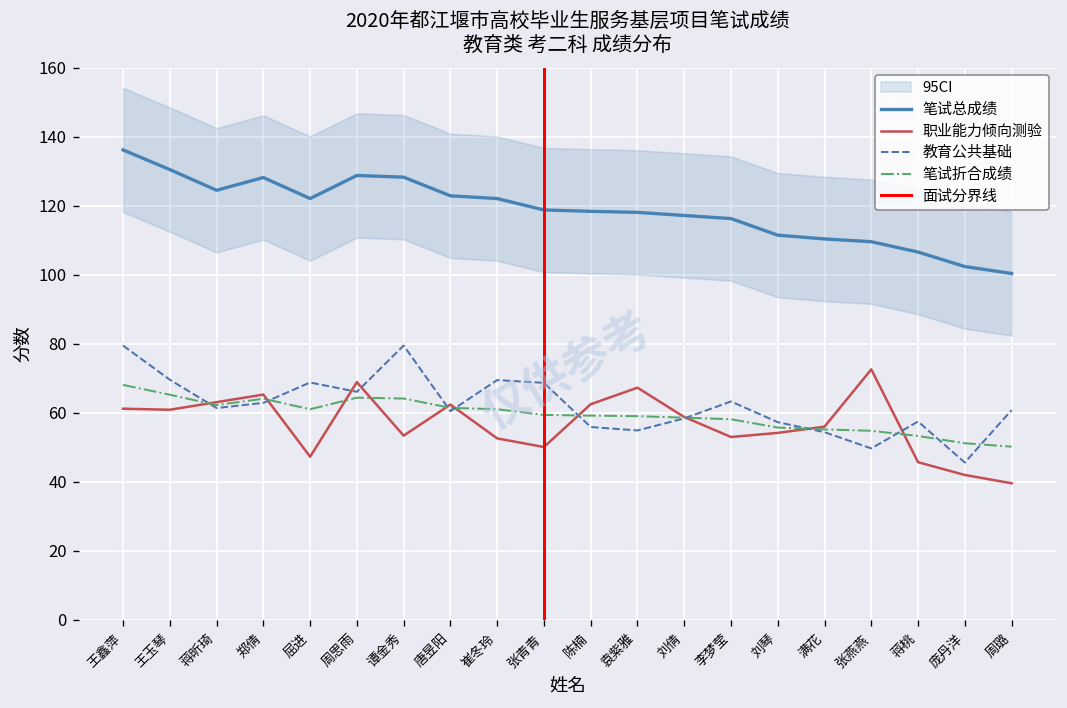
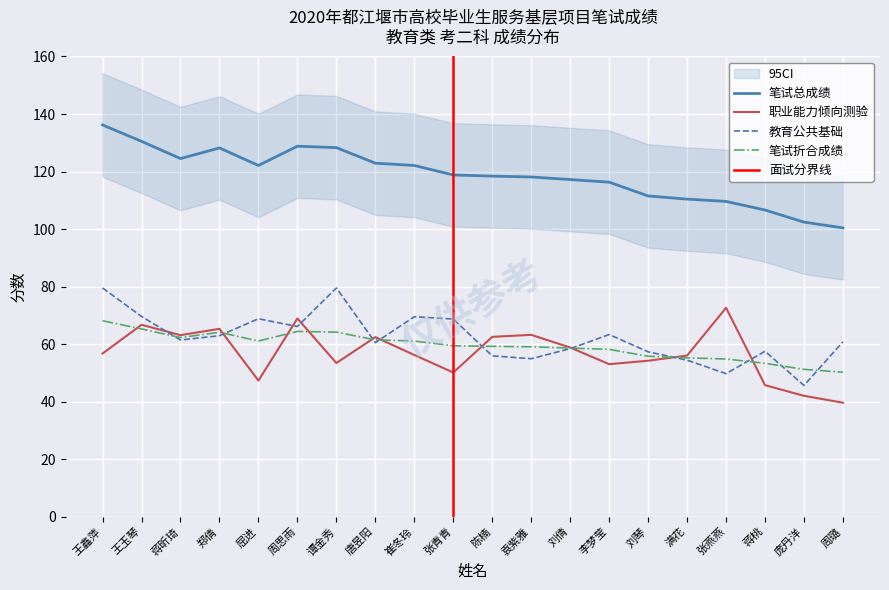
  {
    "职业能力倾向测验": {
-     "王鑫萍": 61,
-     "王玉琴": 61,
+     "王鑫萍": 57,
+     "王玉琴": 67,
      "郑倩": 65,
      "屈进": 47,
      "周思雨": 69,
      "谭金秀": 53,
      "唐昱阳": 62,
-     "崔冬玲": 53,
+     "崔冬玲": 56,
      "张青青": 50,
      "陈楠": 63,
-     "袁紫雅": 67,
+     "袁紫雅": 63,
      "李梦莹": 53,
      "刘琴": 54,
      "张燕燕": 73,
      "蒋桃": 46,
      "庞丹洋": 42,
      "周璐": 40
    },
    "笔试折合成绩": {
      "王鑫萍": 68,
      "王玉琴": 65,
      "郑倩": 64,
      "屈进": 61,
      "周思雨": 64,
      "谭金秀": 64,
      "唐昱阳": 61,
      "崔冬玲": 61,
      "张青青": 59,
      "陈楠": 59,
      "袁紫雅": 59,
      "李梦莹": 58,
      "刘琴": 56,
      "张燕燕": 55,
      "蒋桃": 53,
      "庞丹洋": 51,
      "周璐": 50
    }
  }
